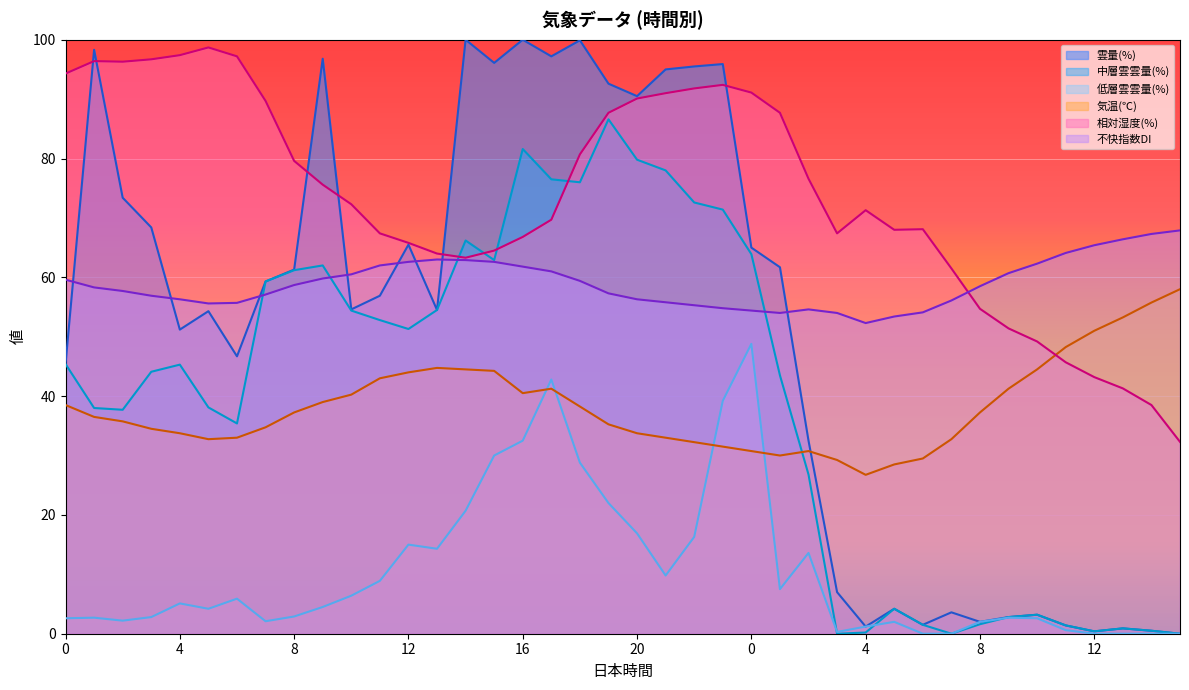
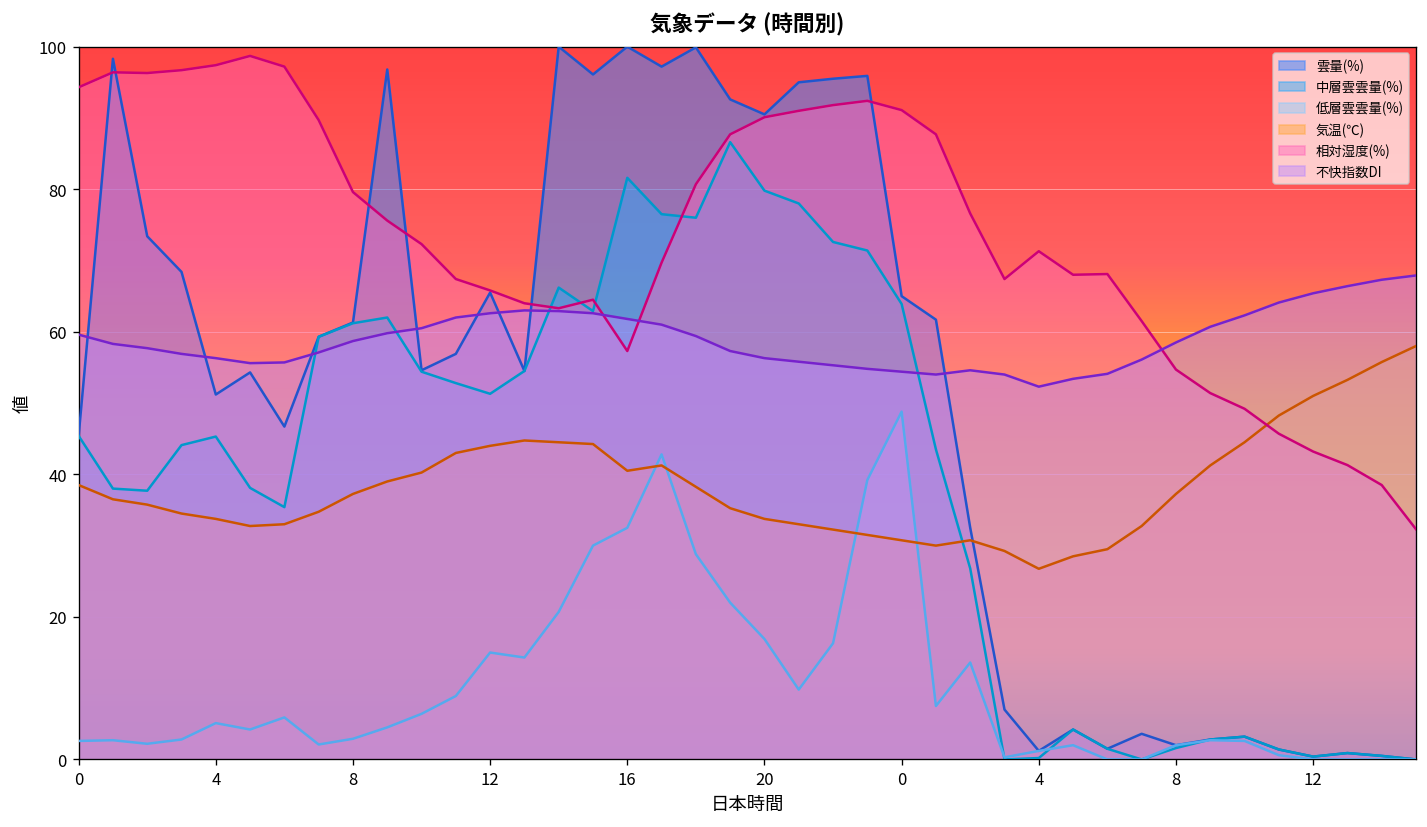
  {
    "気温(℃)": {
      "16": 41,
      "20": 34
    },
    "相対湿度(%)": {
-     "16": 67
+     "16": 57
    }
  }
